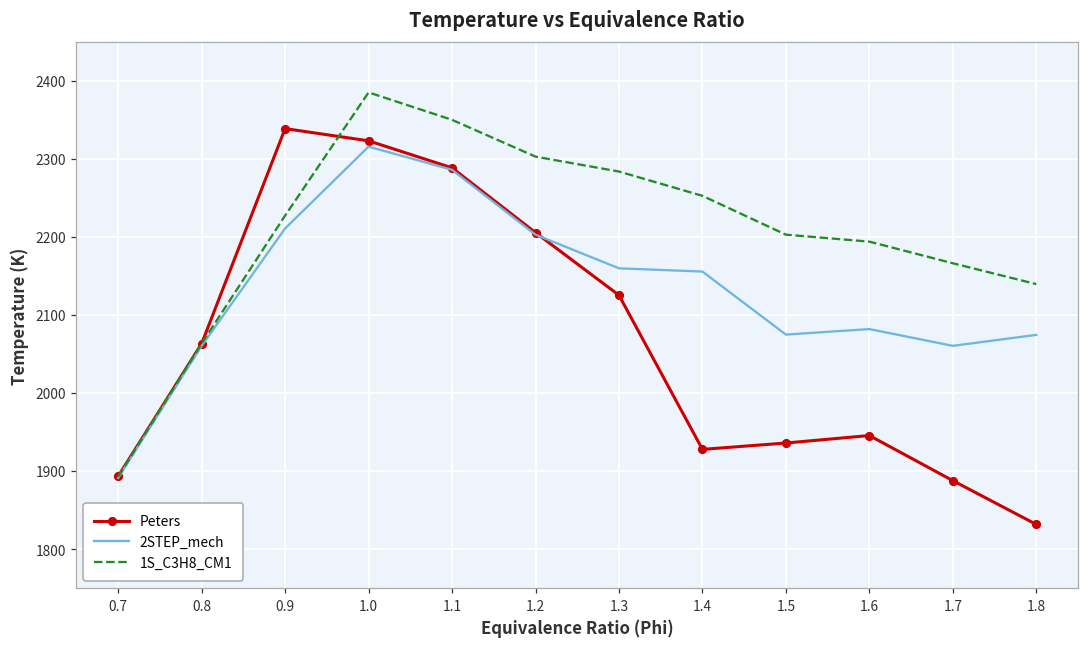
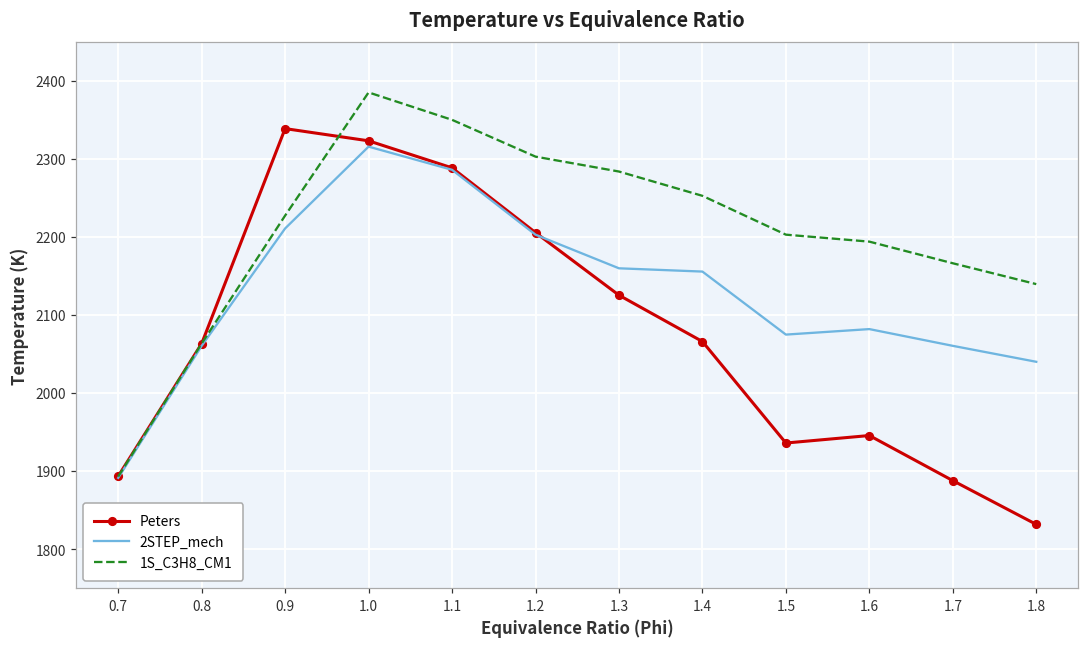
  {
    "Peters": {
      "0.9": 2340,
      "1.0": 2320,
      "1.3": 2130,
-     "1.4": 1930,
+     "1.4": 2070,
      "1.5": 1940,
      "1.6": 1950,
      "1.7": 1890,
      "1.8": 1830
    },
    "2STEP_mech": {
      "0.9": 2210,
      "1.0": 2320,
      "1.3": 2160,
      "1.4": 2160,
      "1.5": 2070,
      "1.6": 2080,
      "1.7": 2060,
-     "1.8": 2070
+     "1.8": 2040
    },
    "1S_C3H8_CM1": {
      "0.9": 2230,
      "1.0": 2390,
      "1.1": 2350,
      "1.2": 2300,
      "1.3": 2280,
      "1.4": 2250,
      "1.5": 2200,
      "1.6": 2190,
      "1.7": 2170,
      "1.8": 2140
    }
  }
